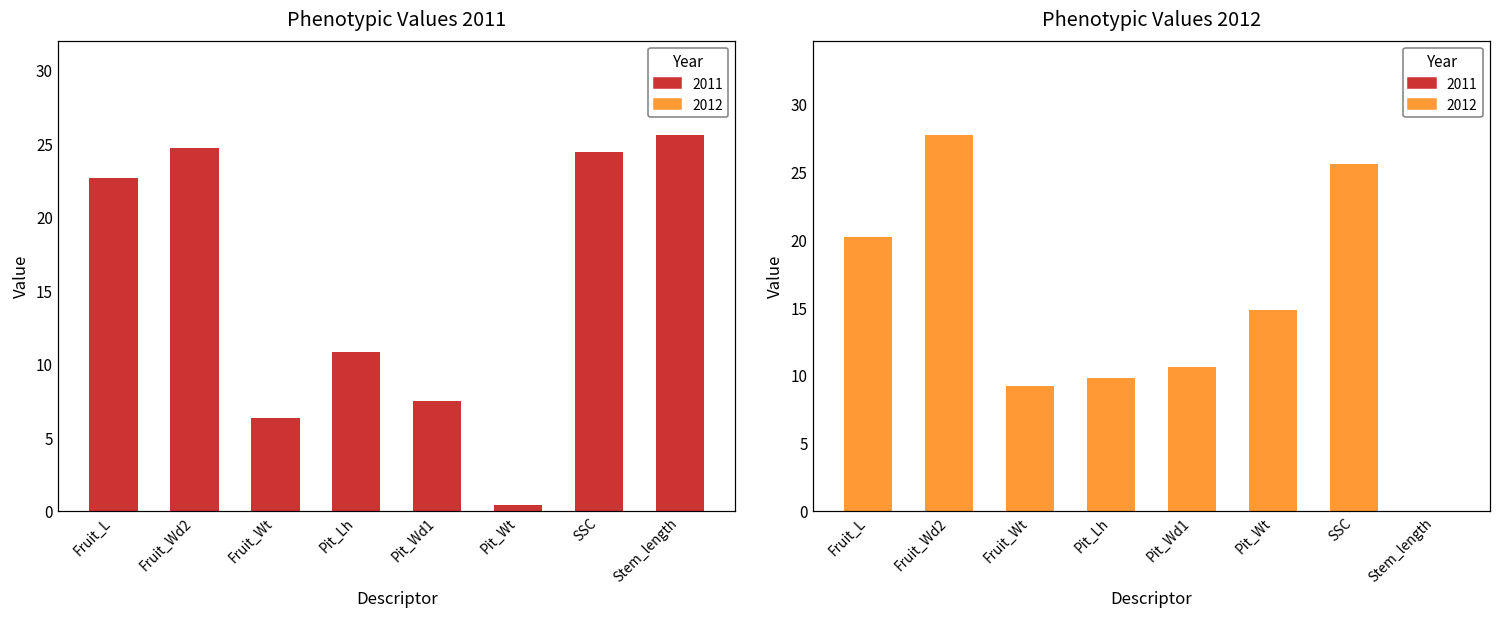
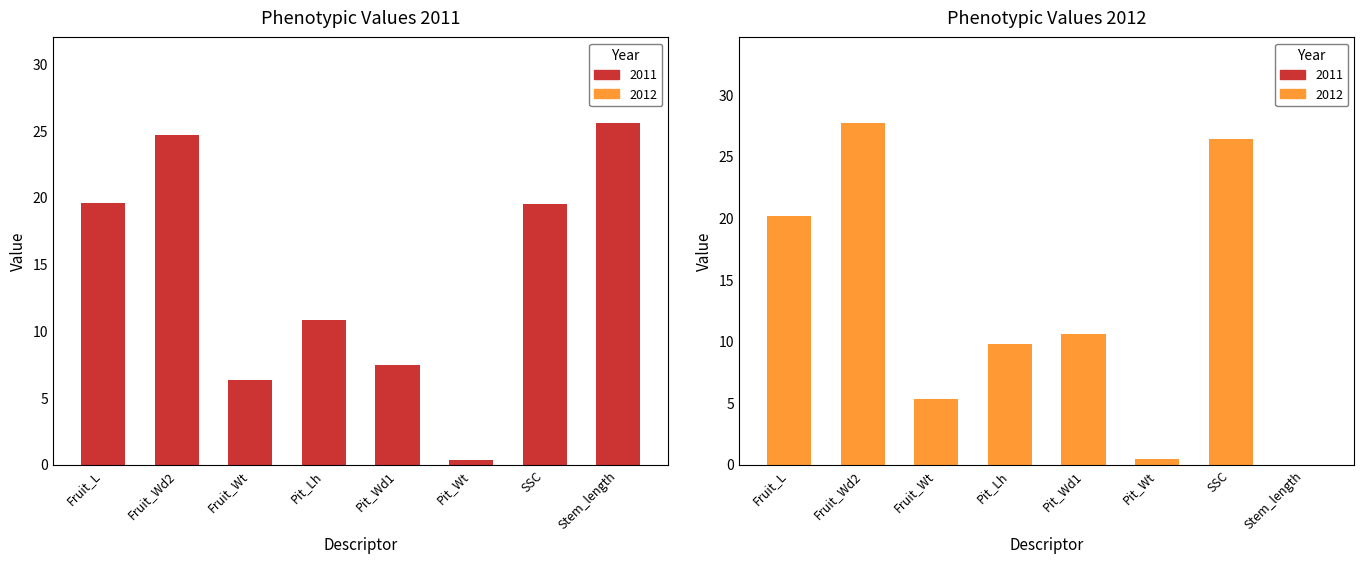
  {
    "Phenotypic Values 2011": {
-     "Fruit_L": 22.7,
+     "Fruit_L": 19.6,
      "Fruit_Wd2": 24.7,
      "Fruit_Wt": 6.3,
      "Pit_Lh": 10.8,
      "Pit_Wd1": 7.5,
      "Pit_Wt": 0.4,
-     "SSC": 24.4,
+     "SSC": 19.5,
      "Stem_length": 25.6
    },
    "Phenotypic Values 2012": {
      "Fruit_L": 20.2,
      "Fruit_Wd2": 27.7,
-     "Fruit_Wt": 9.2,
+     "Fruit_Wt": 5.3,
      "Pit_Lh": 9.8,
      "Pit_Wd1": 10.6,
-     "Pit_Wt": 14.8,
-     "SSC": 25.6,
+     "Pit_Wt": 0.4,
+     "SSC": 26.4,
      "Stem_length": 0.0
    }
  }
